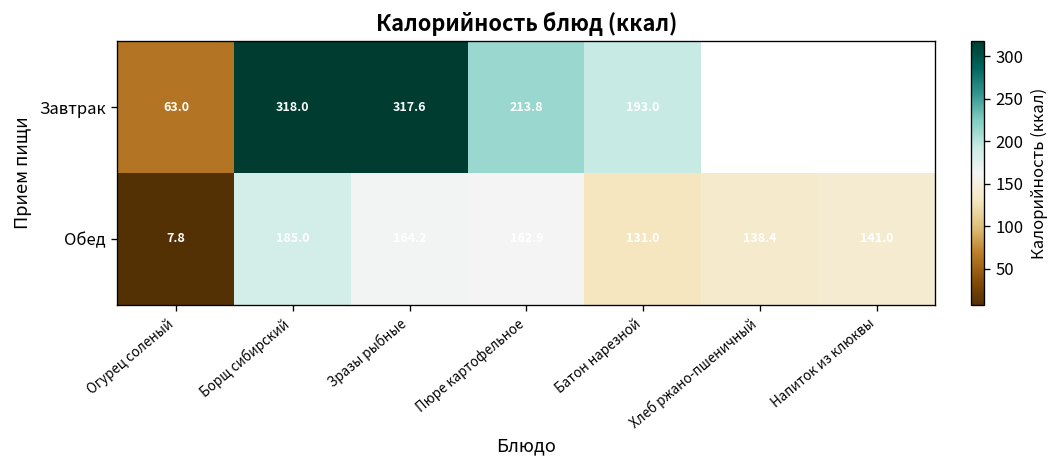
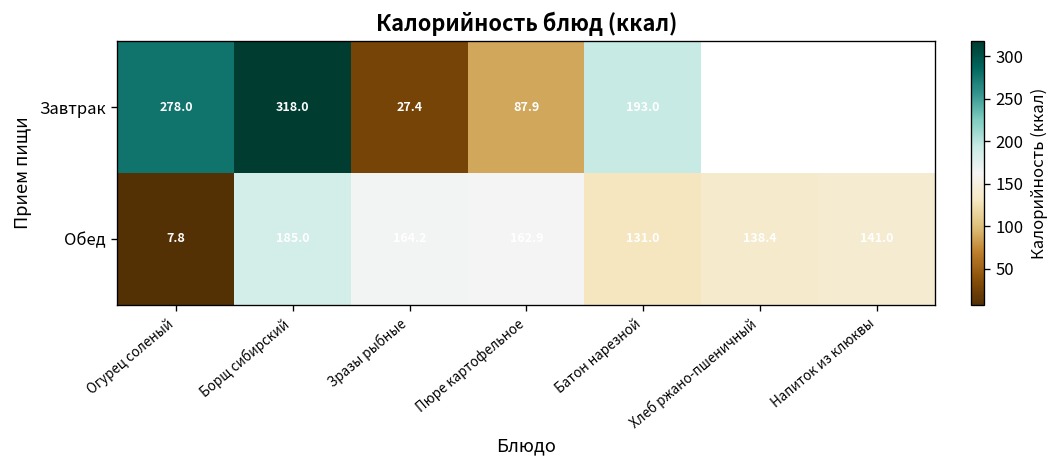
  {
    "Завтрак": {
-     "Огурец соленый": 63.0,
+     "Огурец соленый": 278.0,
      "Борщ сибирский": 318.0,
-     "Зразы рыбные": 317.6,
-     "Пюре картофельное": 213.8,
+     "Зразы рыбные": 27.4,
+     "Пюре картофельное": 87.9,
      "Батон нарезной": 193.0
    },
    "Обед": {
      "Огурец соленый": 7.8,
      "Батон нарезной": 131.0,
      "Хлеб ржано-пшеничный": 138.4
    }
  }
